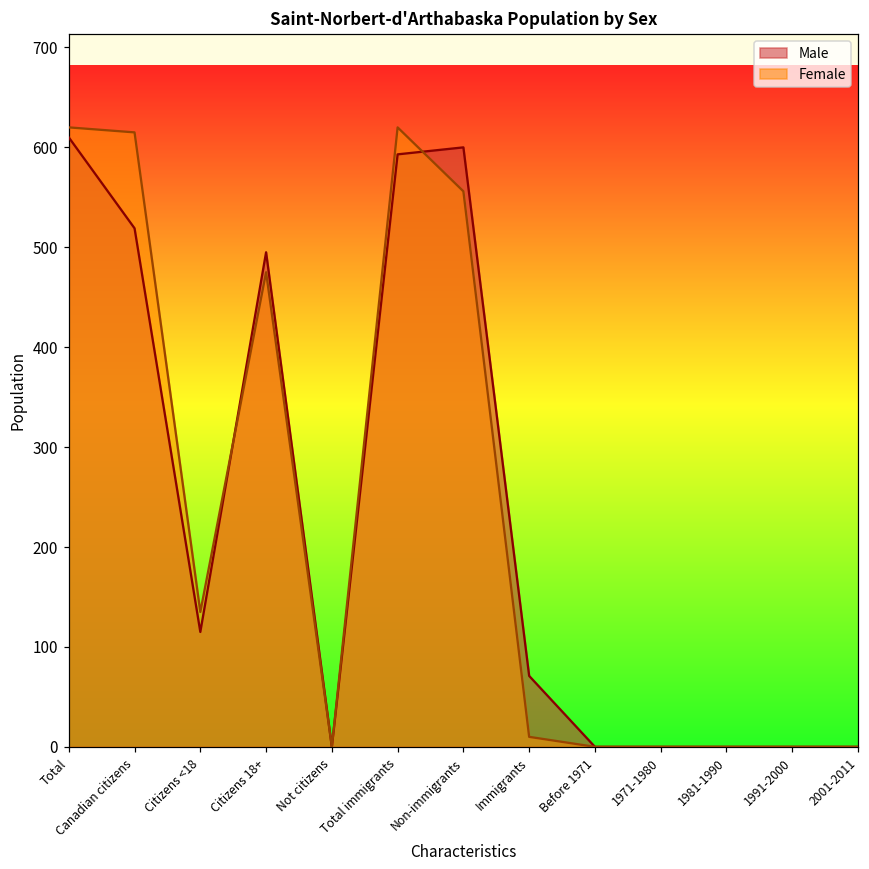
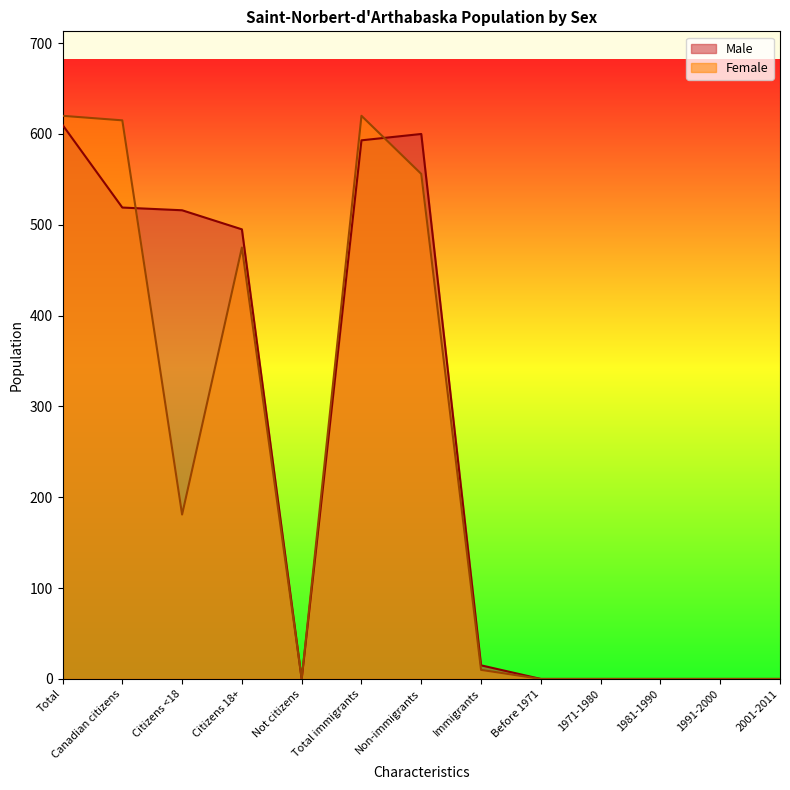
  {
    "Male": {
      "Total": 610,
      "Canadian citizens": 520,
-     "Citizens <18": 120,
+     "Citizens <18": 520,
      "Citizens 18+": 500,
      "Total immigrants": 590,
      "Non-immigrants": 600,
-     "Immigrants": 70
+     "Immigrants": 20
    },
    "Female": {
      "Total": 620,
      "Canadian citizens": 620,
-     "Citizens <18": 140,
+     "Citizens <18": 180,
      "Citizens 18+": 480,
      "Total immigrants": 620,
      "Non-immigrants": 560,
      "Immigrants": 10
    }
  }
